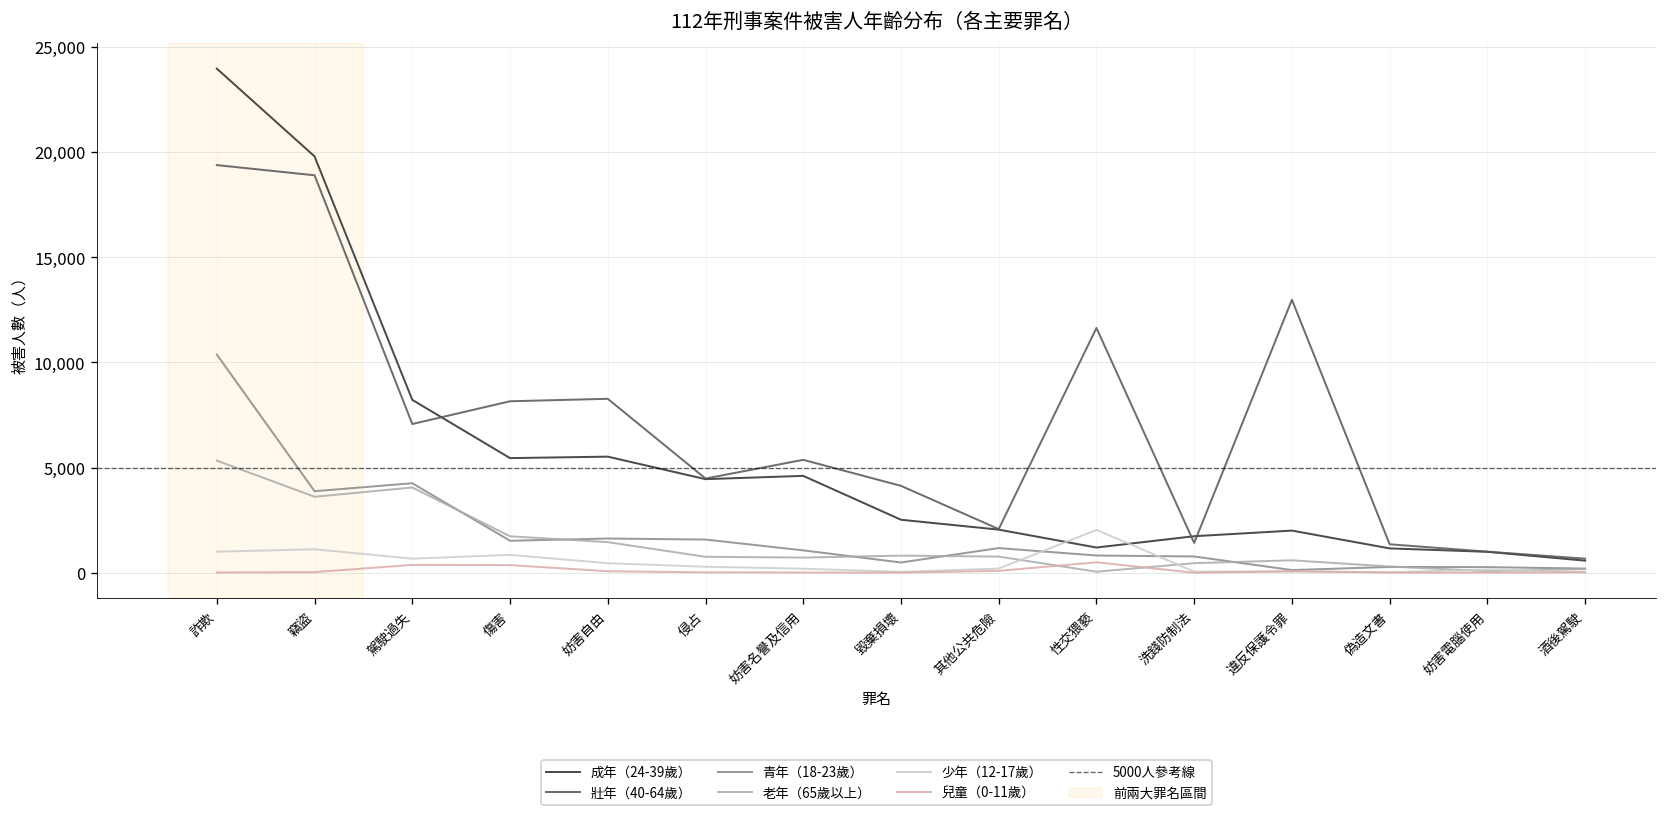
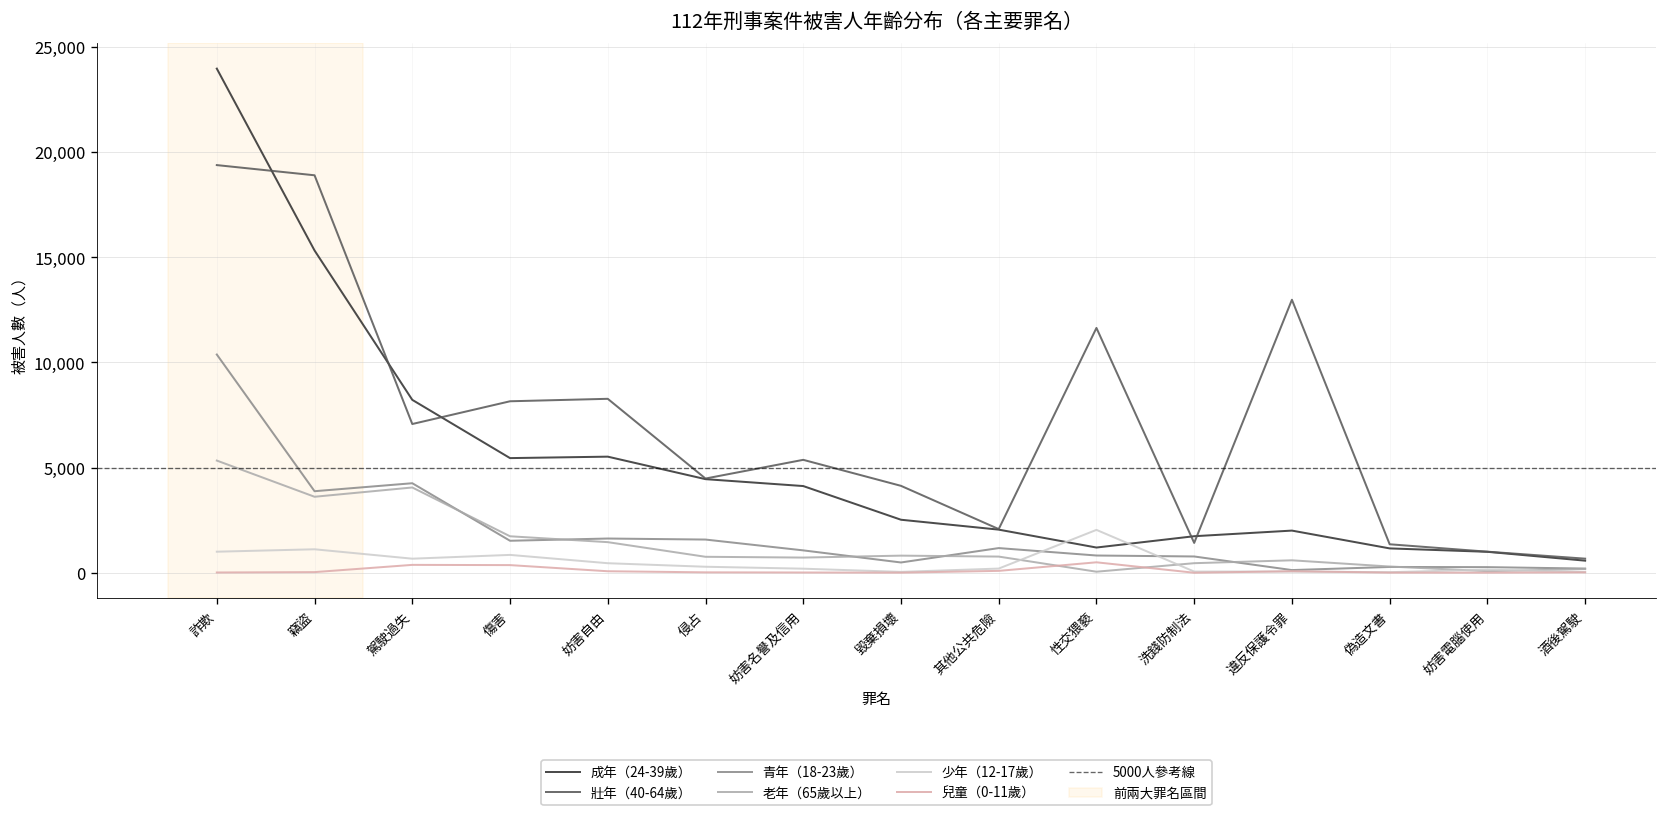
  {
    "成年（24-39歲）": {
      "詐欺": "24,000",
-     "竊盜": "19,800",
+     "竊盜": "15,300",
      "駕駛過失": "8,200",
      "傷害": "5,400",
      "妨害自由": "5,500",
-     "妨害名譽及信用": "4,600",
+     "妨害名譽及信用": "4,100",
      "毀棄損壞": "2,500",
      "性交猥褻": "1,200",
      "洗錢防制法": "1,700",
      "違反保護令罪": "2,000",
      "偽造文書": "1,200"
    },
    "壯年（40-64歲）": {
      "詐欺": "19,400",
      "竊盜": "18,900",
      "駕駛過失": "7,100",
      "傷害": "8,100",
      "妨害自由": "8,300",
      "妨害名譽及信用": "5,400",
      "毀棄損壞": "4,100",
      "性交猥褻": "11,600",
      "洗錢防制法": "1,400",
      "違反保護令罪": "13,000",
      "偽造文書": "1,400"
    }
  }
